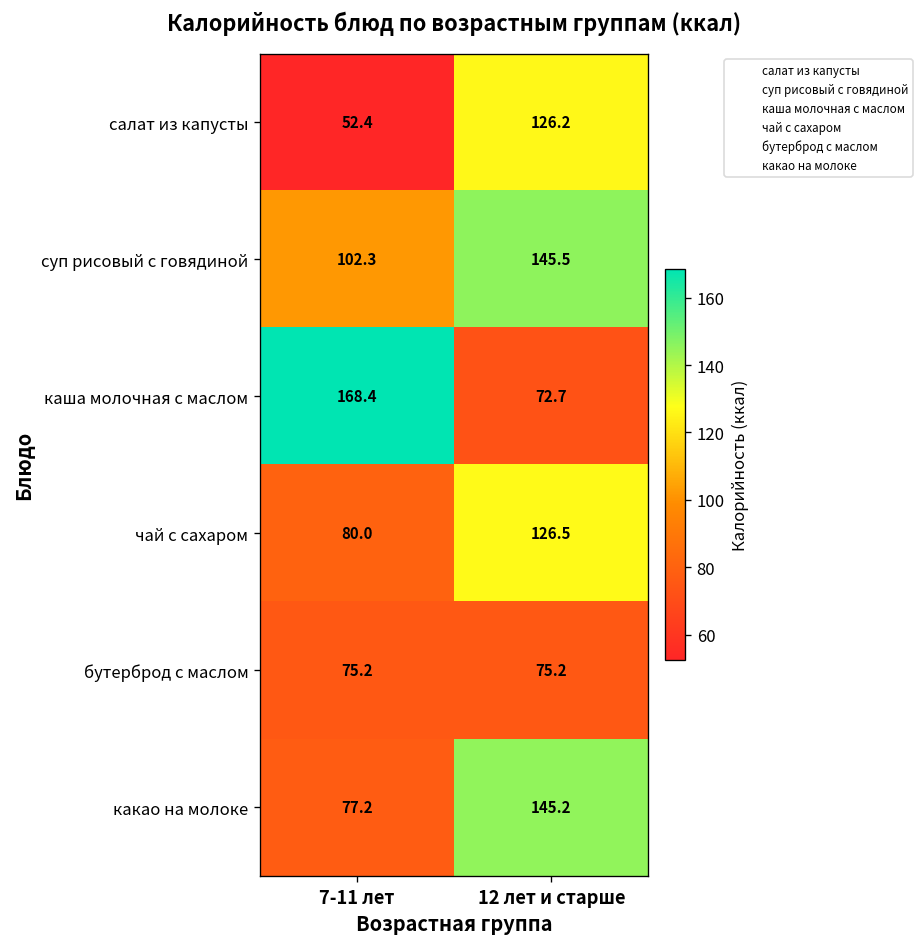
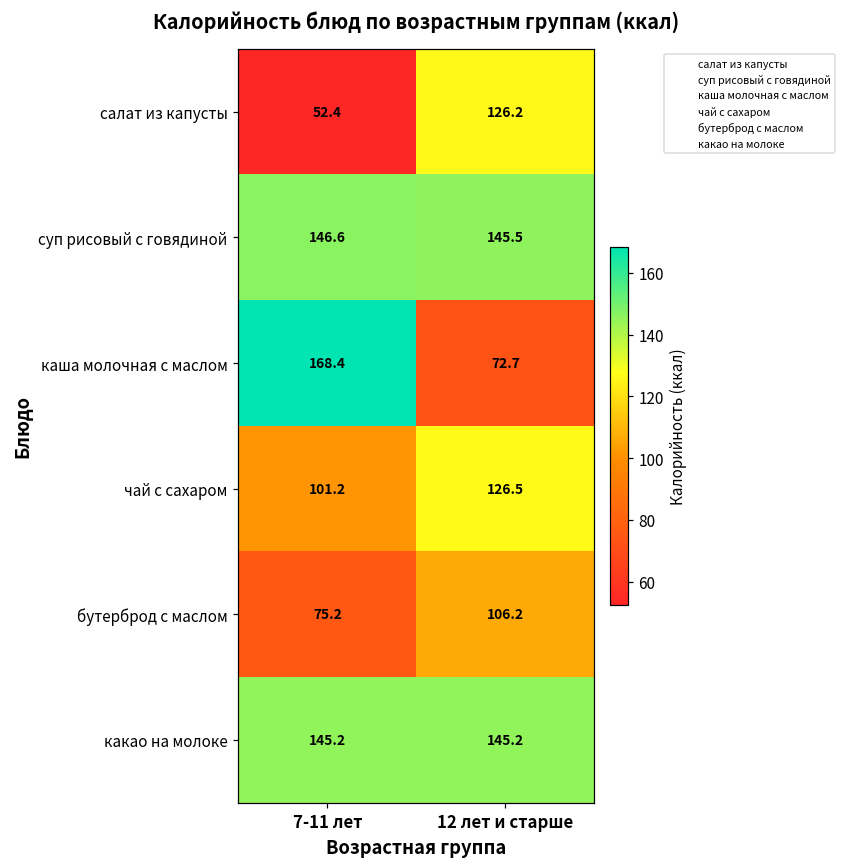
  {
    "салат из капусты": {
      "7-11 лет": 52.4,
      "12 лет и старше": 126.2
    },
    "суп рисовый с говядиной": {
-     "7-11 лет": 102.3,
+     "7-11 лет": 146.6,
      "12 лет и старше": 145.5
    },
    "каша молочная с маслом": {
      "7-11 лет": 168.4,
      "12 лет и старше": 72.7
    },
    "чай с сахаром": {
-     "7-11 лет": 80.0,
+     "7-11 лет": 101.2,
      "12 лет и старше": 126.5
    },
    "бутерброд с маслом": {
      "7-11 лет": 75.2,
-     "12 лет и старше": 75.2
+     "12 лет и старше": 106.2
    },
    "какао на молоке": {
-     "7-11 лет": 77.2,
+     "7-11 лет": 145.2,
      "12 лет и старше": 145.2
    }
  }
